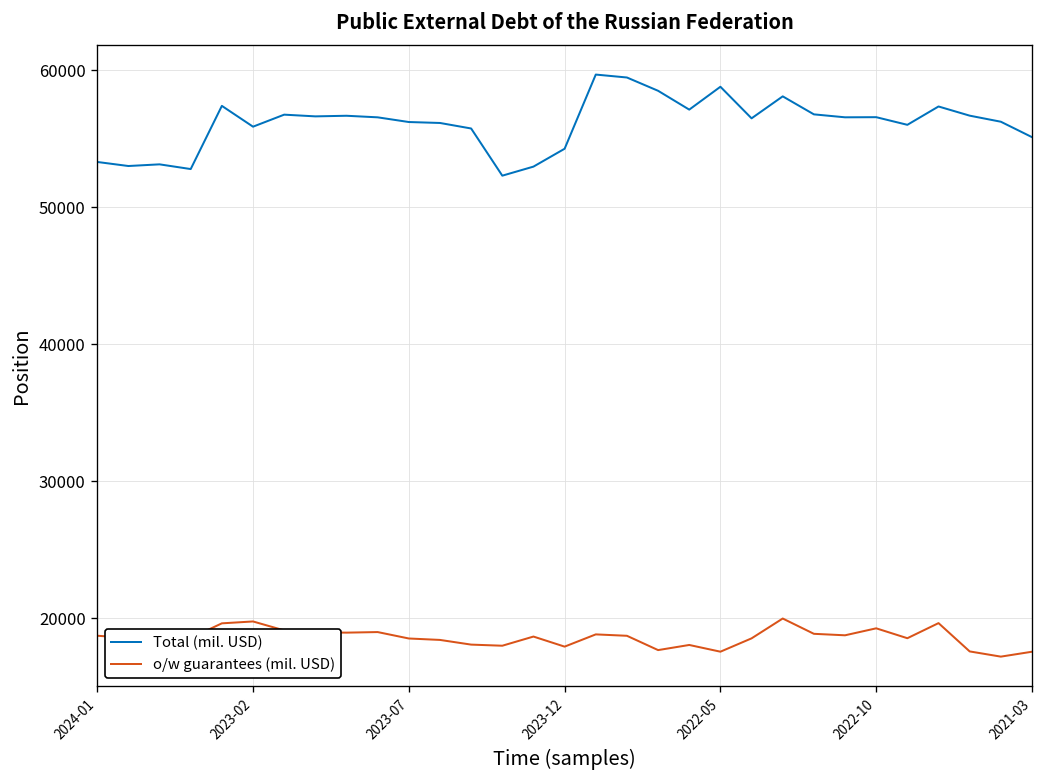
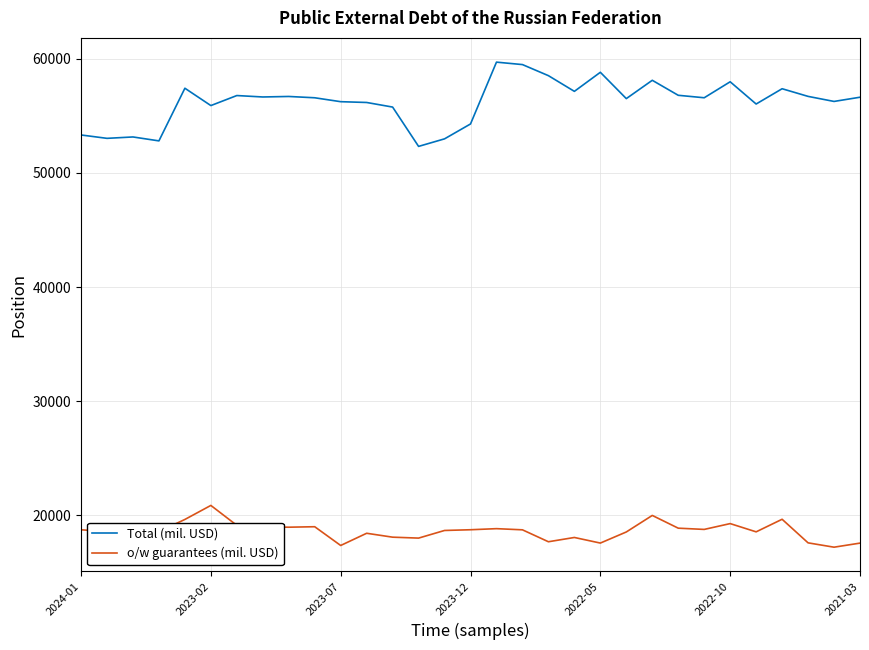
  {
    "Total (mil. USD)": {
      "2024-01": 53300,
      "2023-02": 55900,
      "2023-07": 56200,
      "2023-12": 54300,
      "2022-05": 58800,
-     "2022-10": 56600,
-     "2021-03": 55100
+     "2022-10": 58000,
+     "2021-03": 56600
    },
    "o/w guarantees (mil. USD)": {
      "2024-01": 18700,
-     "2023-02": 19800,
-     "2023-07": 18500,
-     "2023-12": 17900,
+     "2023-02": 20900,
+     "2023-07": 17400,
+     "2023-12": 18700,
      "2022-05": 17600,
      "2022-10": 19300,
      "2021-03": 17600
    }
  }
